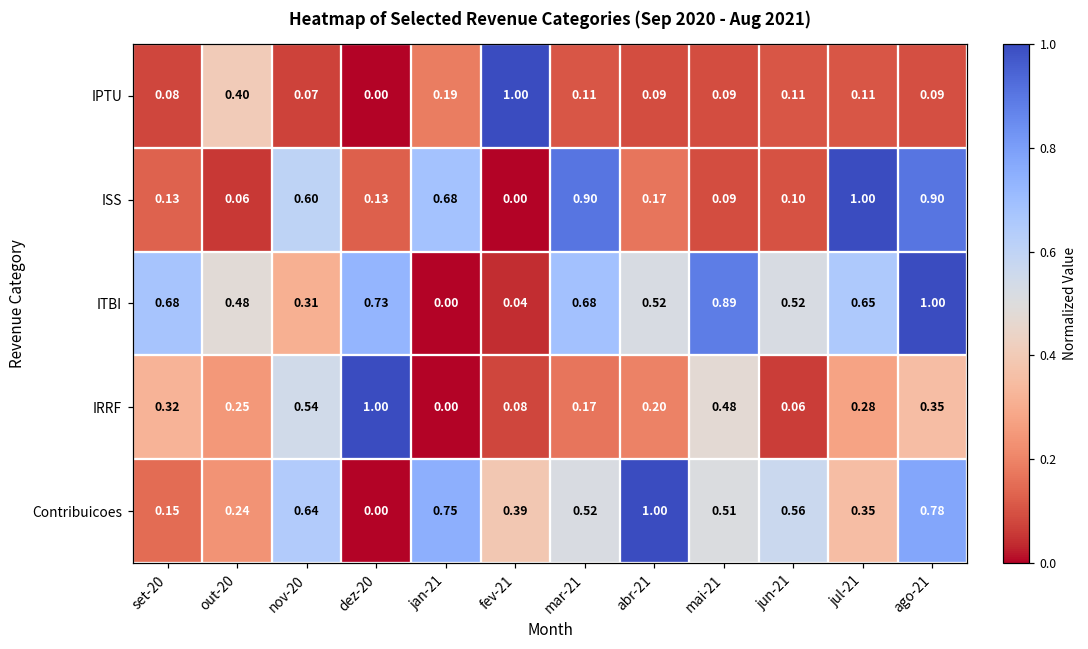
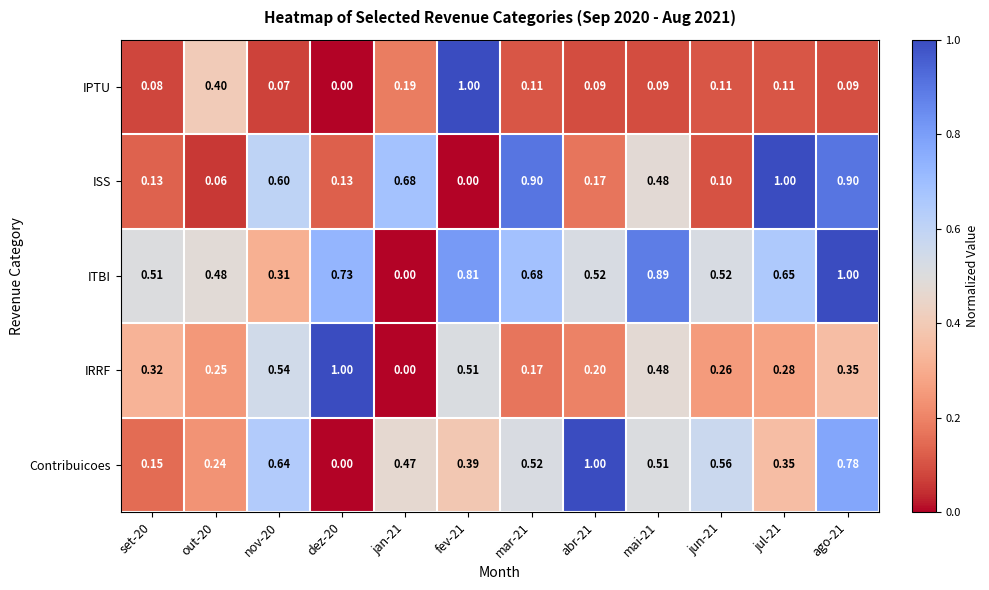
  {
    "IPTU": {
      "set-20": 0.08,
      "out-20": 0.40,
      "nov-20": 0.07,
      "dez-20": 0.00,
      "jan-21": 0.19,
      "fev-21": 1.00,
      "mar-21": 0.11,
      "abr-21": 0.09,
      "mai-21": 0.09,
      "jun-21": 0.11,
      "jul-21": 0.11,
      "ago-21": 0.09
    },
    "ISS": {
      "set-20": 0.13,
      "out-20": 0.06,
      "nov-20": 0.60,
      "dez-20": 0.13,
      "jan-21": 0.68,
      "fev-21": 0.00,
      "mar-21": 0.90,
      "abr-21": 0.17,
-     "mai-21": 0.09,
+     "mai-21": 0.48,
      "jun-21": 0.10,
      "jul-21": 1.00,
      "ago-21": 0.90
    },
    "ITBI": {
-     "set-20": 0.68,
+     "set-20": 0.51,
      "out-20": 0.48,
      "nov-20": 0.31,
      "dez-20": 0.73,
      "jan-21": 0.00,
-     "fev-21": 0.04,
+     "fev-21": 0.81,
      "mar-21": 0.68,
      "abr-21": 0.52,
      "mai-21": 0.89,
      "jun-21": 0.52,
      "jul-21": 0.65,
      "ago-21": 1.00
    },
    "IRRF": {
      "set-20": 0.32,
      "out-20": 0.25,
      "nov-20": 0.54,
      "dez-20": 1.00,
      "jan-21": 0.00,
-     "fev-21": 0.08,
+     "fev-21": 0.51,
      "mar-21": 0.17,
      "abr-21": 0.20,
      "mai-21": 0.48,
-     "jun-21": 0.06,
+     "jun-21": 0.26,
      "jul-21": 0.28,
      "ago-21": 0.35
    },
    "Contribuicoes": {
      "set-20": 0.15,
      "out-20": 0.24,
      "nov-20": 0.64,
      "dez-20": 0.00,
-     "jan-21": 0.75,
+     "jan-21": 0.47,
      "fev-21": 0.39,
      "mar-21": 0.52,
      "abr-21": 1.00,
      "mai-21": 0.51,
      "jun-21": 0.56,
      "jul-21": 0.35,
      "ago-21": 0.78
    }
  }
